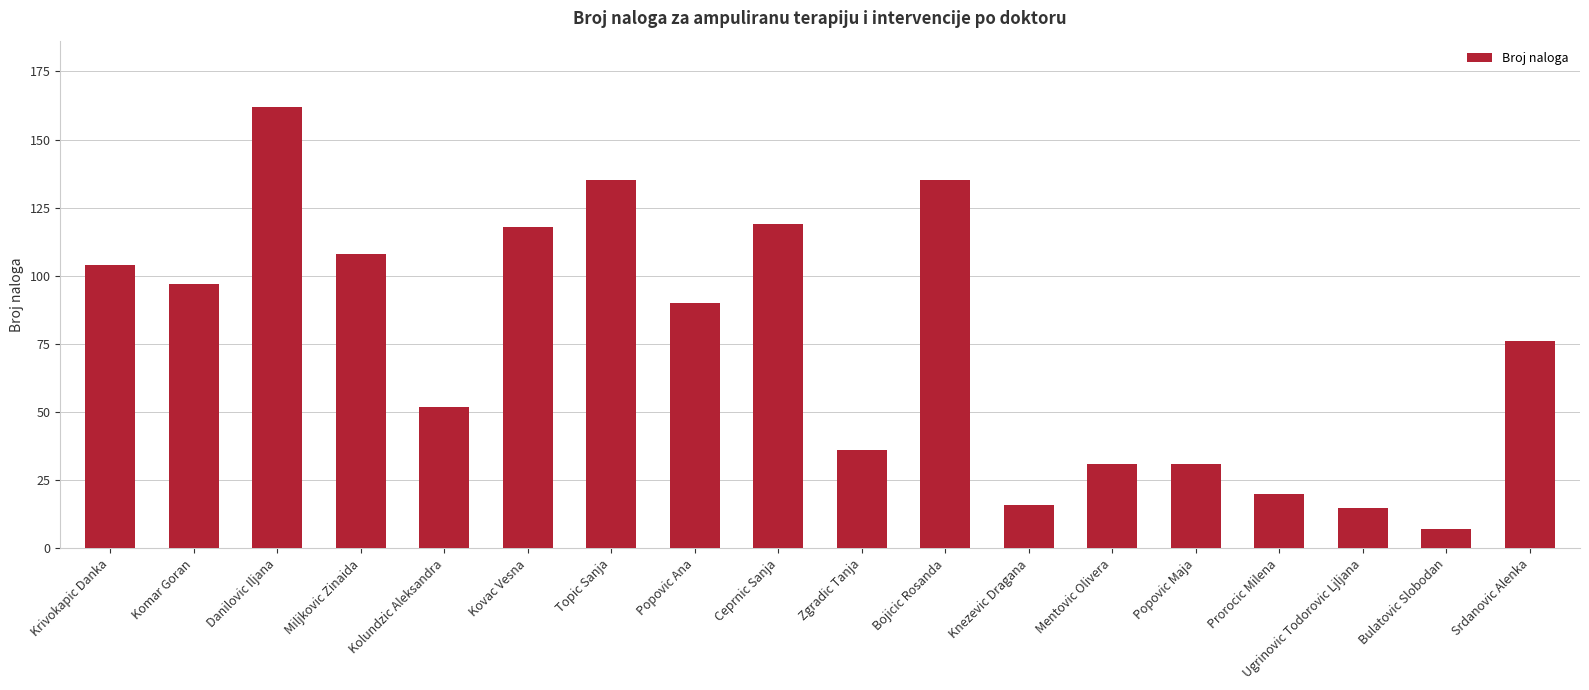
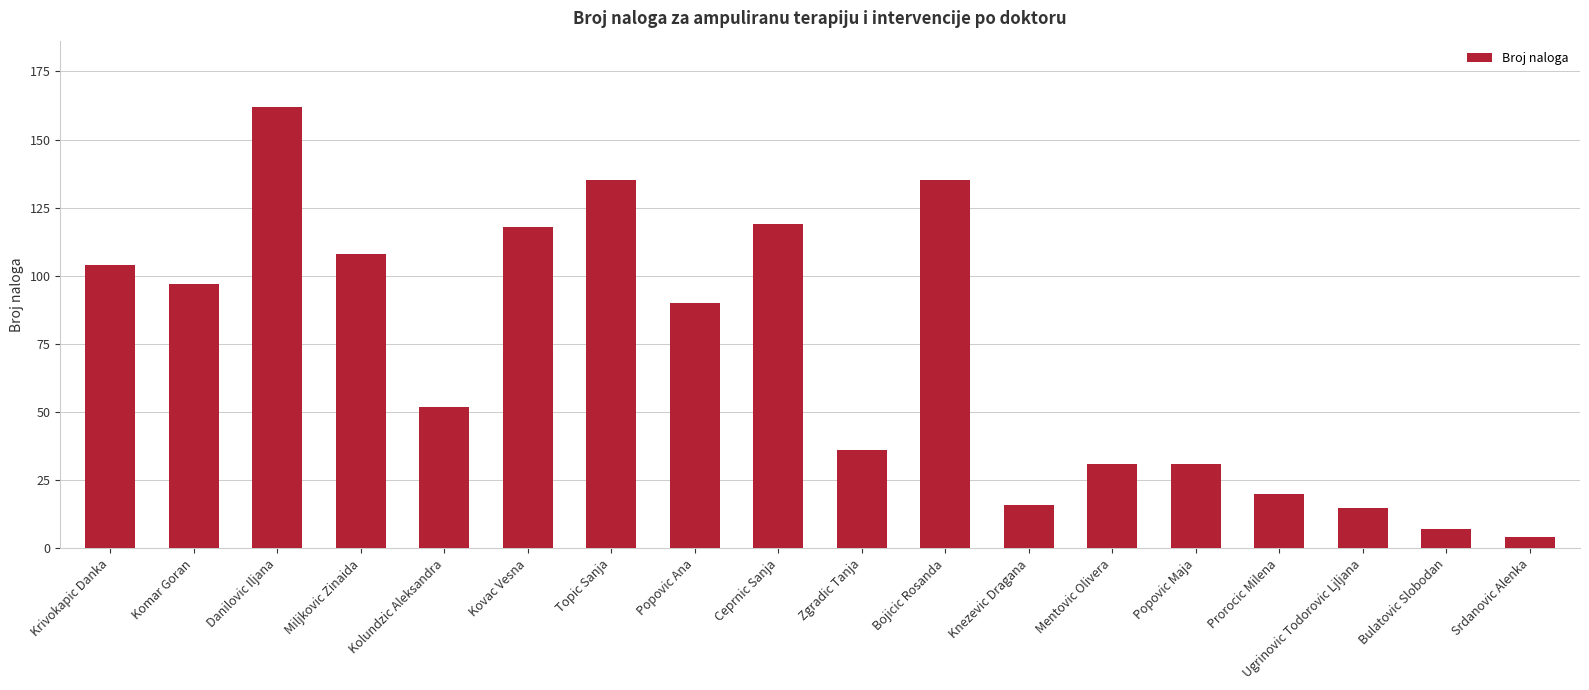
  {
    "Krivokapic Danka": 104,
    "Komar Goran": 97,
    "Danilovic Iljana": 162,
    "Miljkovic Zinaida": 108,
    "Kolundzic Aleksandra": 52,
    "Kovac Vesna": 118,
    "Topic Sanja": 135,
    "Popovic Ana": 90,
    "Ceprnic Sanja": 119,
    "Zgradic Tanja": 36,
    "Bojicic Rosanda": 135,
    "Knezevic Dragana": 16,
    "Mentovic Olivera": 31,
    "Popovic Maja": 31,
    "Prorocic Milena": 20,
    "Ugrinovic Todorovic Ljljana": 15,
    "Bulatovic Slobodan": 7,
-   "Srdanovic Alenka": 76
+   "Srdanovic Alenka": 4
  }
